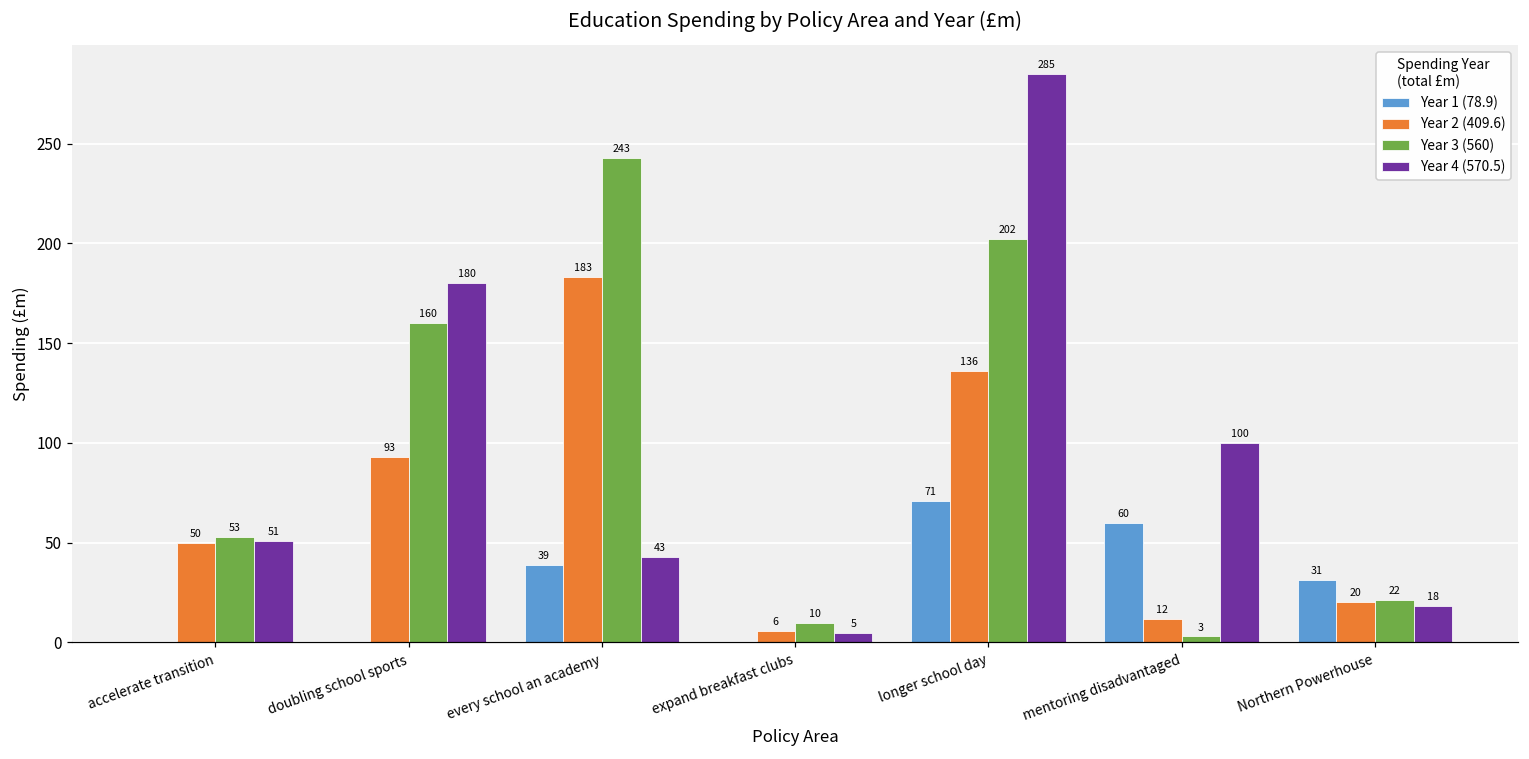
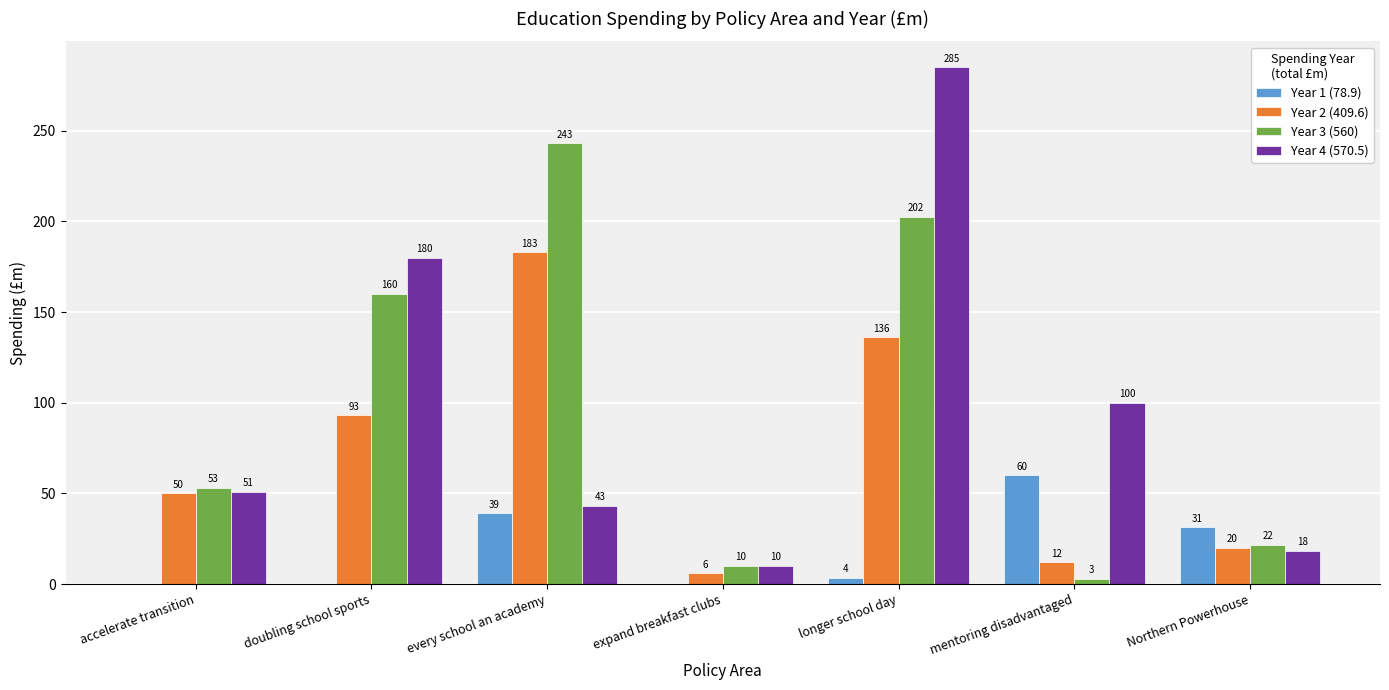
  {
    "Year 1 (78.9)": {
      "every school an academy": 39,
-     "longer school day": 71,
+     "longer school day": 4,
      "mentoring disadvantaged": 60,
      "Northern Powerhouse": 31
    },
    "Year 2 (409.6)": {
      "accelerate transition": 50,
      "doubling school sports": 93,
      "every school an academy": 183,
      "expand breakfast clubs": 6,
      "longer school day": 136,
      "mentoring disadvantaged": 12,
      "Northern Powerhouse": 20
    },
    "Year 3 (560)": {
      "accelerate transition": 53,
      "doubling school sports": 160,
      "every school an academy": 243,
      "expand breakfast clubs": 10,
      "longer school day": 202,
      "mentoring disadvantaged": 3,
      "Northern Powerhouse": 22
    },
    "Year 4 (570.5)": {
      "accelerate transition": 51,
      "doubling school sports": 180,
      "every school an academy": 43,
-     "expand breakfast clubs": 5,
+     "expand breakfast clubs": 10,
      "longer school day": 285,
      "mentoring disadvantaged": 100,
      "Northern Powerhouse": 18
    }
  }
